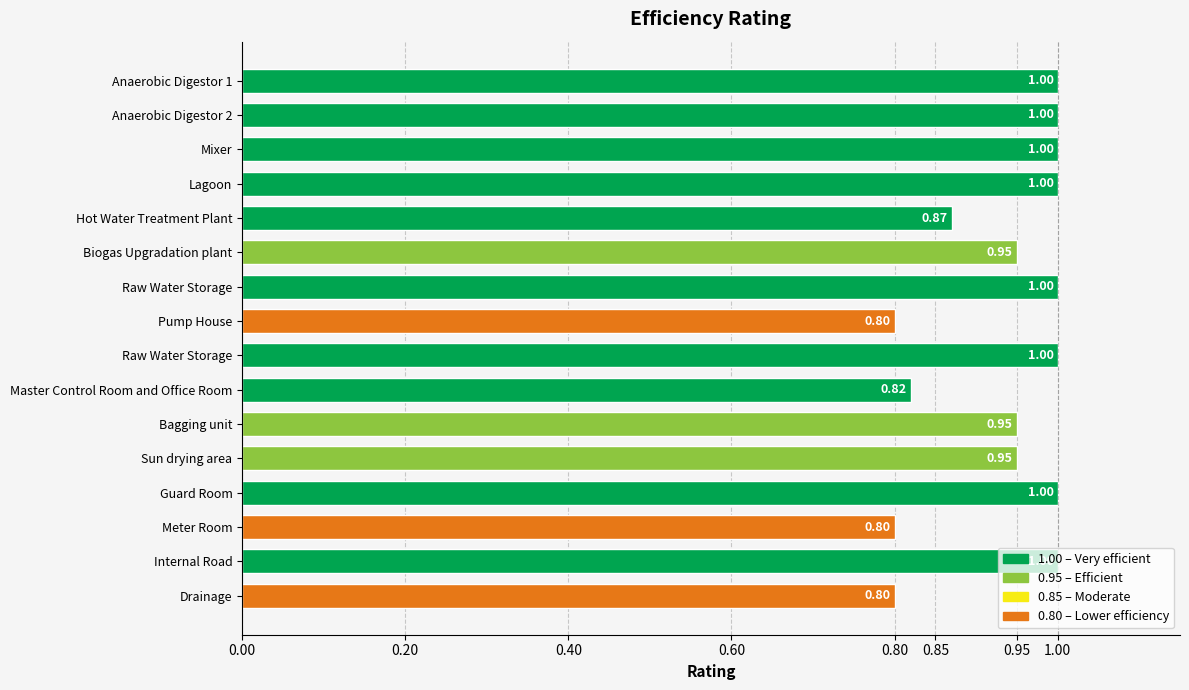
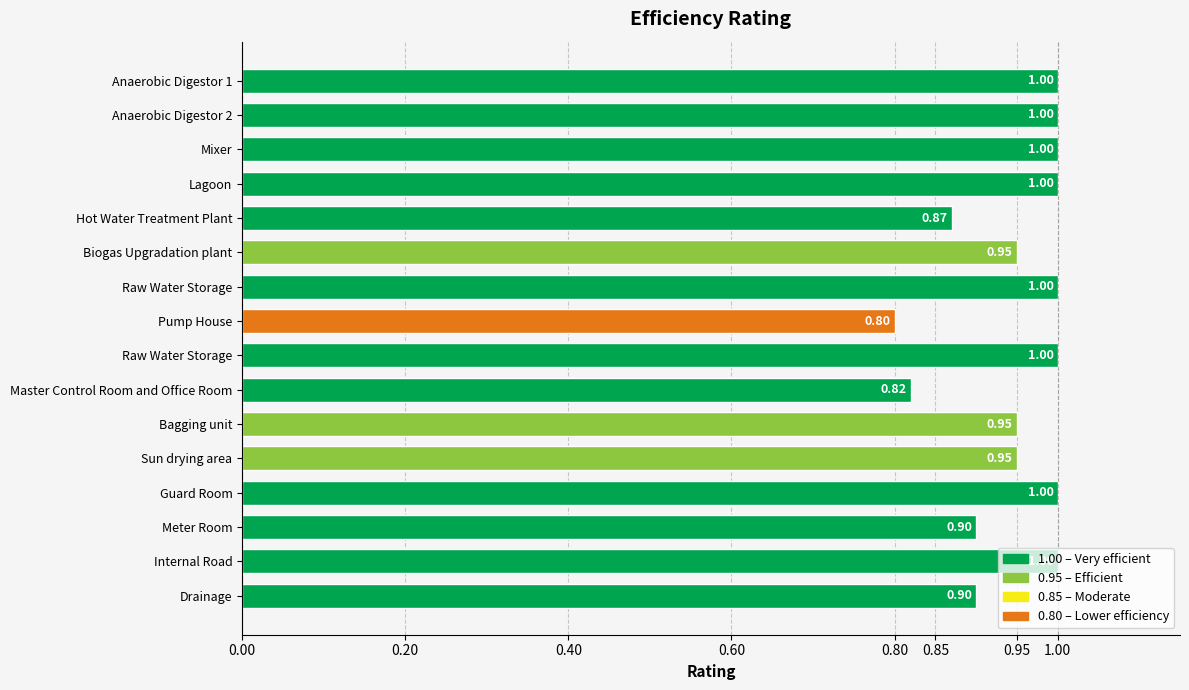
  {
    "Anaerobic Digestor 1": 1.00,
    "Anaerobic Digestor 2": 1.00,
    "Mixer": 1.00,
    "Lagoon": 1.00,
    "Hot Water Treatment Plant": 0.87,
    "Biogas Upgradation plant": 0.95,
    "Pump House": 0.80,
    "Master Control Room and Office Room": 0.82,
    "Bagging unit": 0.95,
    "Sun drying area": 0.95,
    "Guard Room": 1.00,
-   "Meter Room": 0.80,
-   "Drainage": 0.80
+   "Meter Room": 0.90,
+   "Drainage": 0.90
  }
